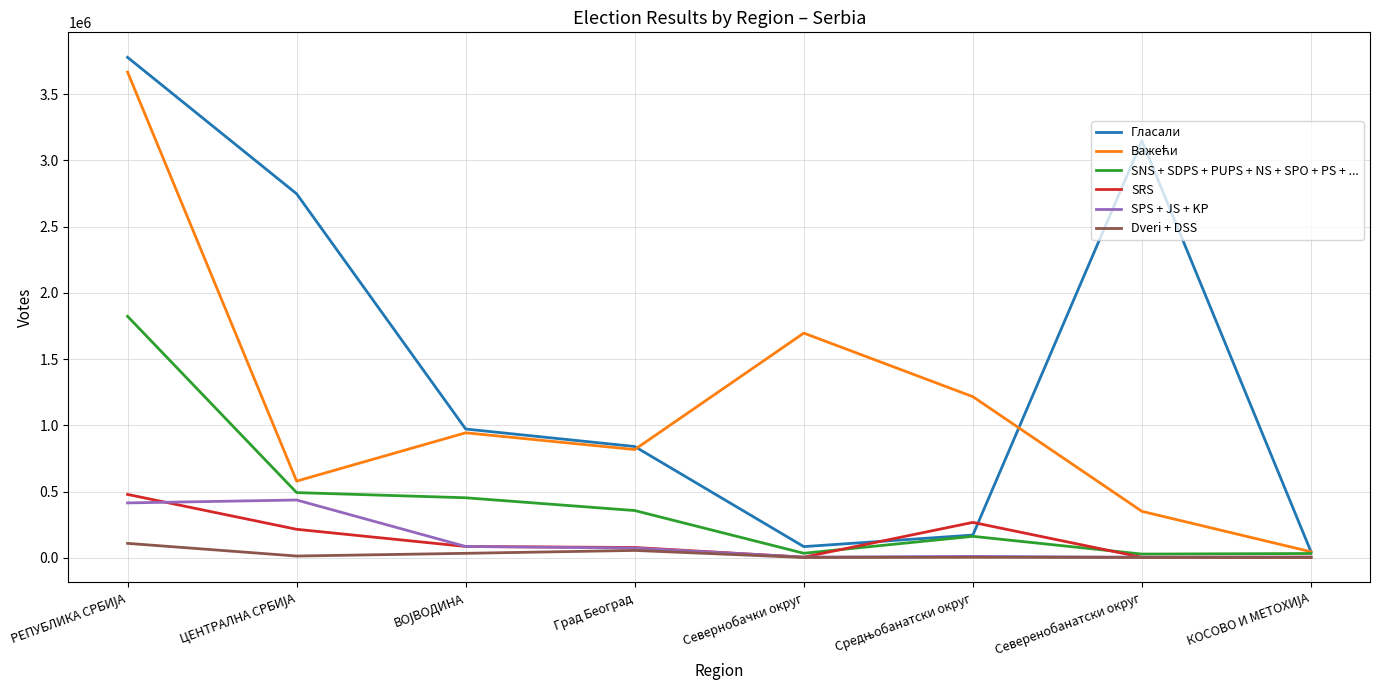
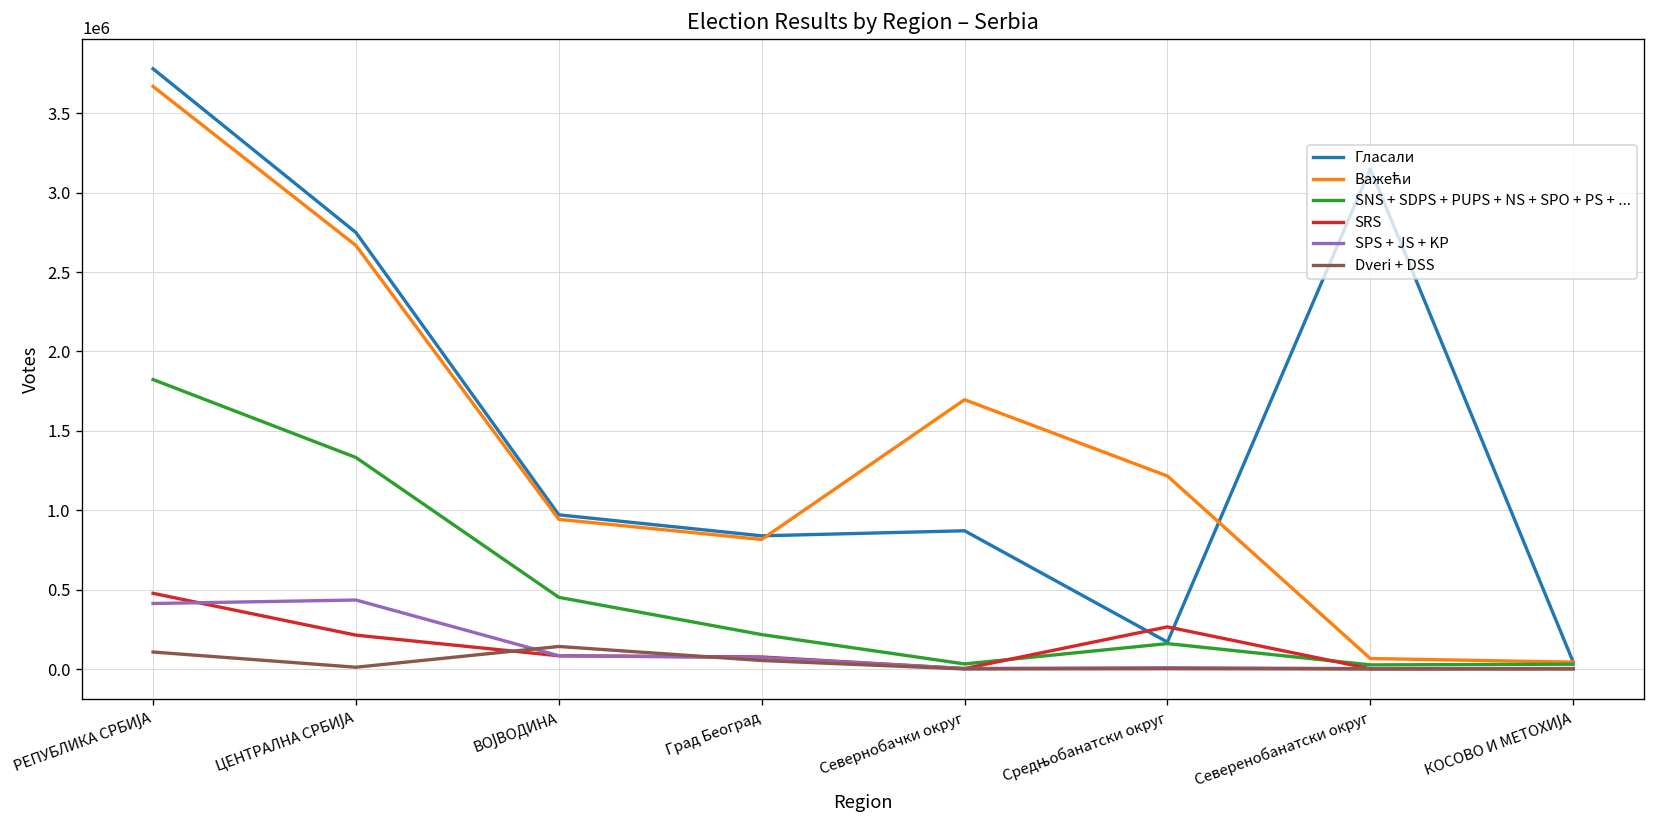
  {
    "Гласали": {
      "РЕПУБЛИКА СРБИЈА": 3780000,
      "ЦЕНТРАЛНА СРБИЈА": 2750000,
      "ВОЈВОДИНА": 970000,
      "Град Београд": 840000,
-     "Севернобачки округ": 80000
+     "Севернобачки округ": 870000
    },
    "Важећи": {
      "РЕПУБЛИКА СРБИЈА": 3670000,
-     "ЦЕНТРАЛНА СРБИЈА": 580000,
+     "ЦЕНТРАЛНА СРБИЈА": 2670000,
      "ВОЈВОДИНА": 940000,
      "Град Београд": 820000,
      "Севернобачки округ": 1700000,
      "Средњобанатски округ": 1220000,
-     "Северенобанатски округ": 350000
+     "Северенобанатски округ": 70000
    },
    "SNS + SDPS + PUPS + NS + SPO + PS + ...": {
      "РЕПУБЛИКА СРБИЈА": 1820000,
-     "ЦЕНТРАЛНА СРБИЈА": 490000,
+     "ЦЕНТРАЛНА СРБИЈА": 1330000,
      "ВОЈВОДИНА": 450000,
-     "Град Београд": 360000,
+     "Град Београд": 220000,
      "Севернобачки округ": 30000,
      "Северенобанатски округ": 30000
    },
    "SRS": {
      "РЕПУБЛИКА СРБИЈА": 480000,
      "ЦЕНТРАЛНА СРБИЈА": 210000,
      "Средњобанатски округ": 270000
    },
    "SPS + JS + KP": {
      "РЕПУБЛИКА СРБИЈА": 410000,
      "ЦЕНТРАЛНА СРБИЈА": 440000
    },
    "Dveri + DSS": {
      "РЕПУБЛИКА СРБИЈА": 110000,
      "ЦЕНТРАЛНА СРБИЈА": 10000,
-     "ВОЈВОДИНА": 30000
+     "ВОЈВОДИНА": 140000
    }
  }
